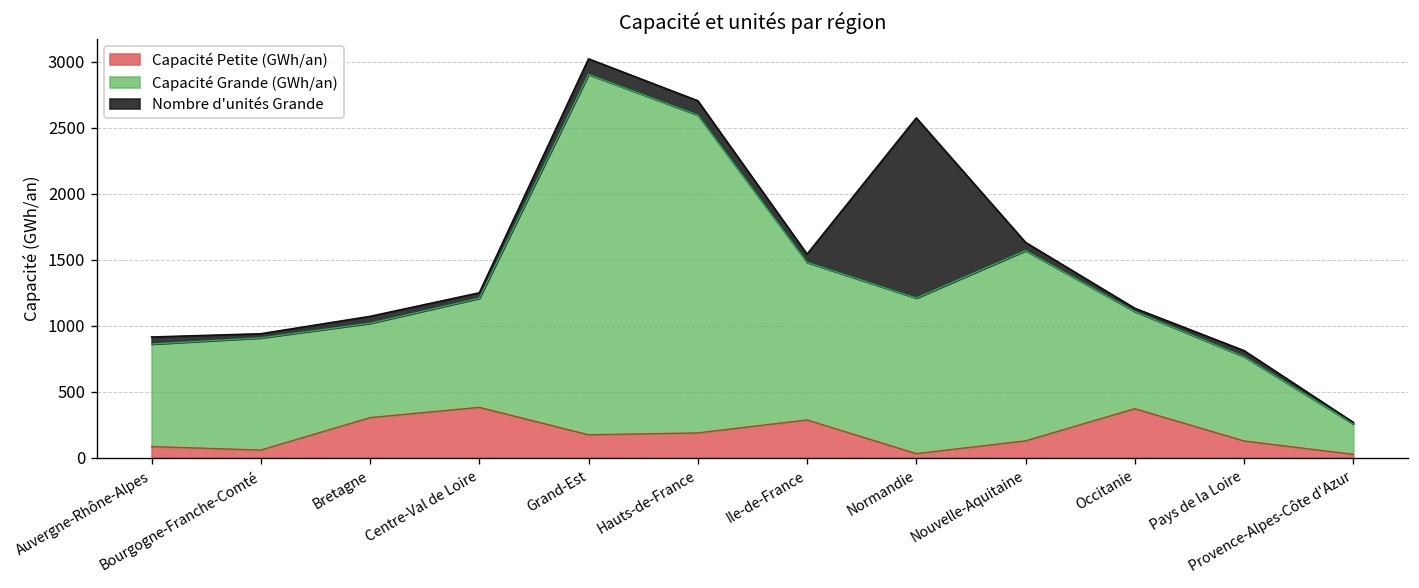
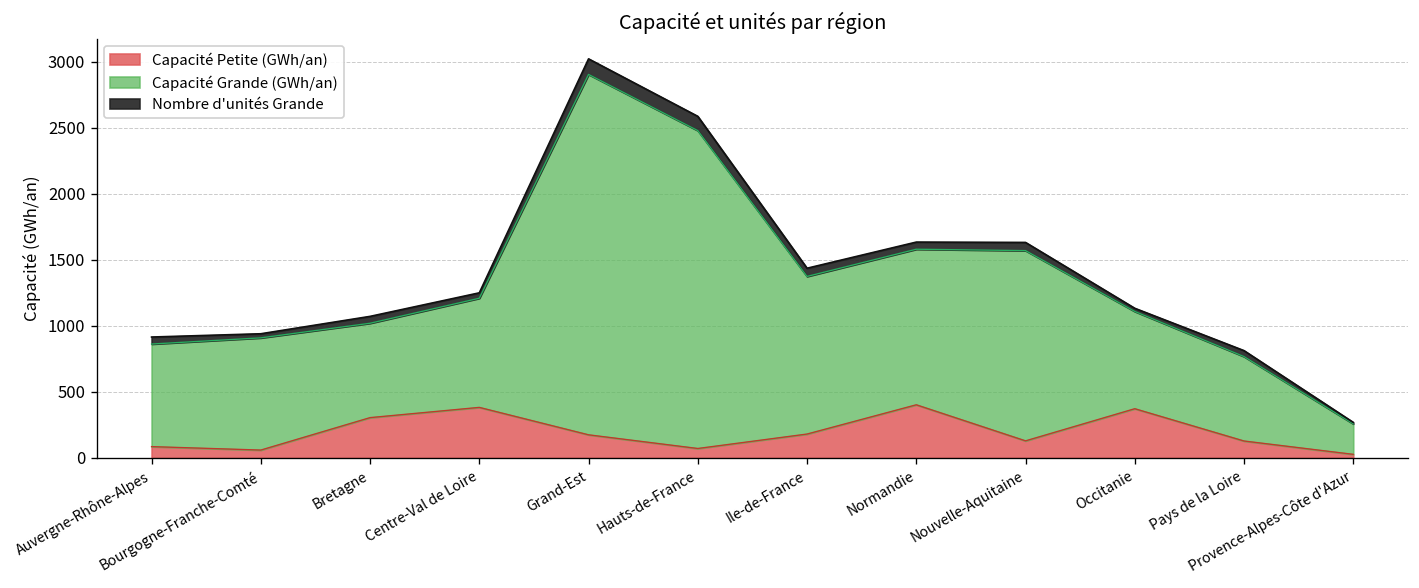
  {
    "Capacité Petite (GWh/an)": {
      "Auvergne-Rhône-Alpes": 80,
      "Bourgogne-Franche-Comté": 60,
      "Bretagne": 300,
      "Centre-Val de Loire": 380,
      "Grand-Est": 170,
-     "Hauts-de-France": 190,
-     "Ile-de-France": 290,
-     "Normandie": 30,
+     "Hauts-de-France": 70,
+     "Ile-de-France": 180,
+     "Normandie": 400,
      "Nouvelle-Aquitaine": 130,
      "Occitanie": 370,
      "Pays de la Loire": 130,
      "Provence-Alpes-Côte d'Azur": 30
    },
    "Capacité Grande (GWh/an)": {
      "Auvergne-Rhône-Alpes": 780,
      "Bourgogne-Franche-Comté": 850,
      "Bretagne": 720,
      "Centre-Val de Loire": 830,
      "Grand-Est": 2730,
      "Hauts-de-France": 2410,
      "Ile-de-France": 1190,
      "Normandie": 1180,
      "Nouvelle-Aquitaine": 1440,
      "Occitanie": 740,
      "Pays de la Loire": 640
    },
    "Nombre d'unités Grande": {
      "Auvergne-Rhône-Alpes": 50,
      "Bourgogne-Franche-Comté": 30,
      "Bretagne": 50,
      "Centre-Val de Loire": 40,
      "Grand-Est": 120,
      "Hauts-de-France": 110,
      "Ile-de-France": 60,
-     "Normandie": 1360,
+     "Normandie": 50,
      "Nouvelle-Aquitaine": 60,
      "Occitanie": 20,
      "Pays de la Loire": 50
    }
  }
